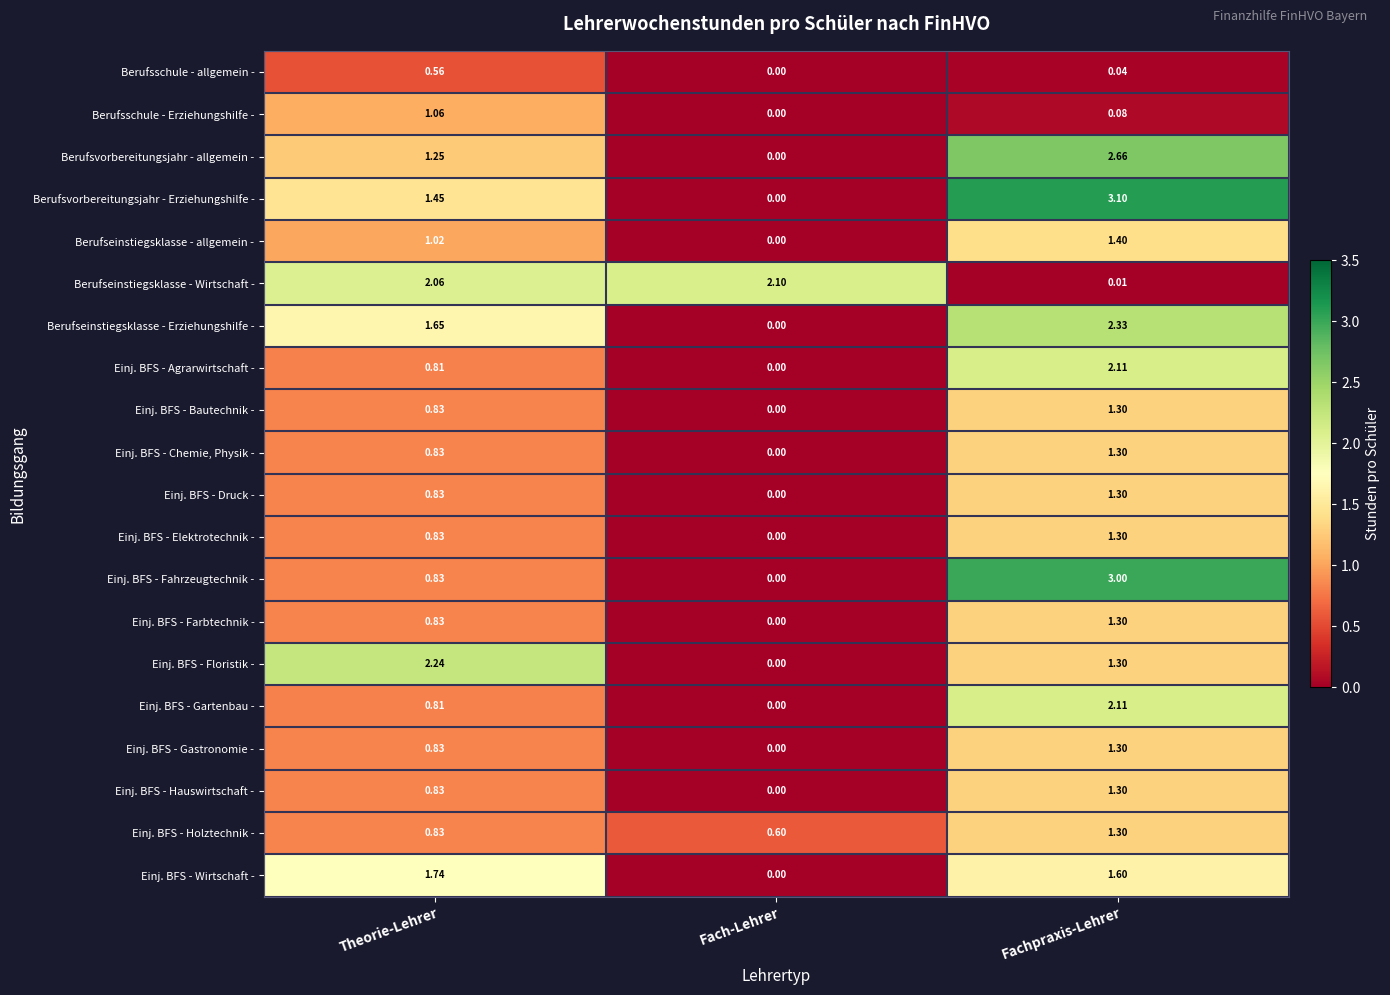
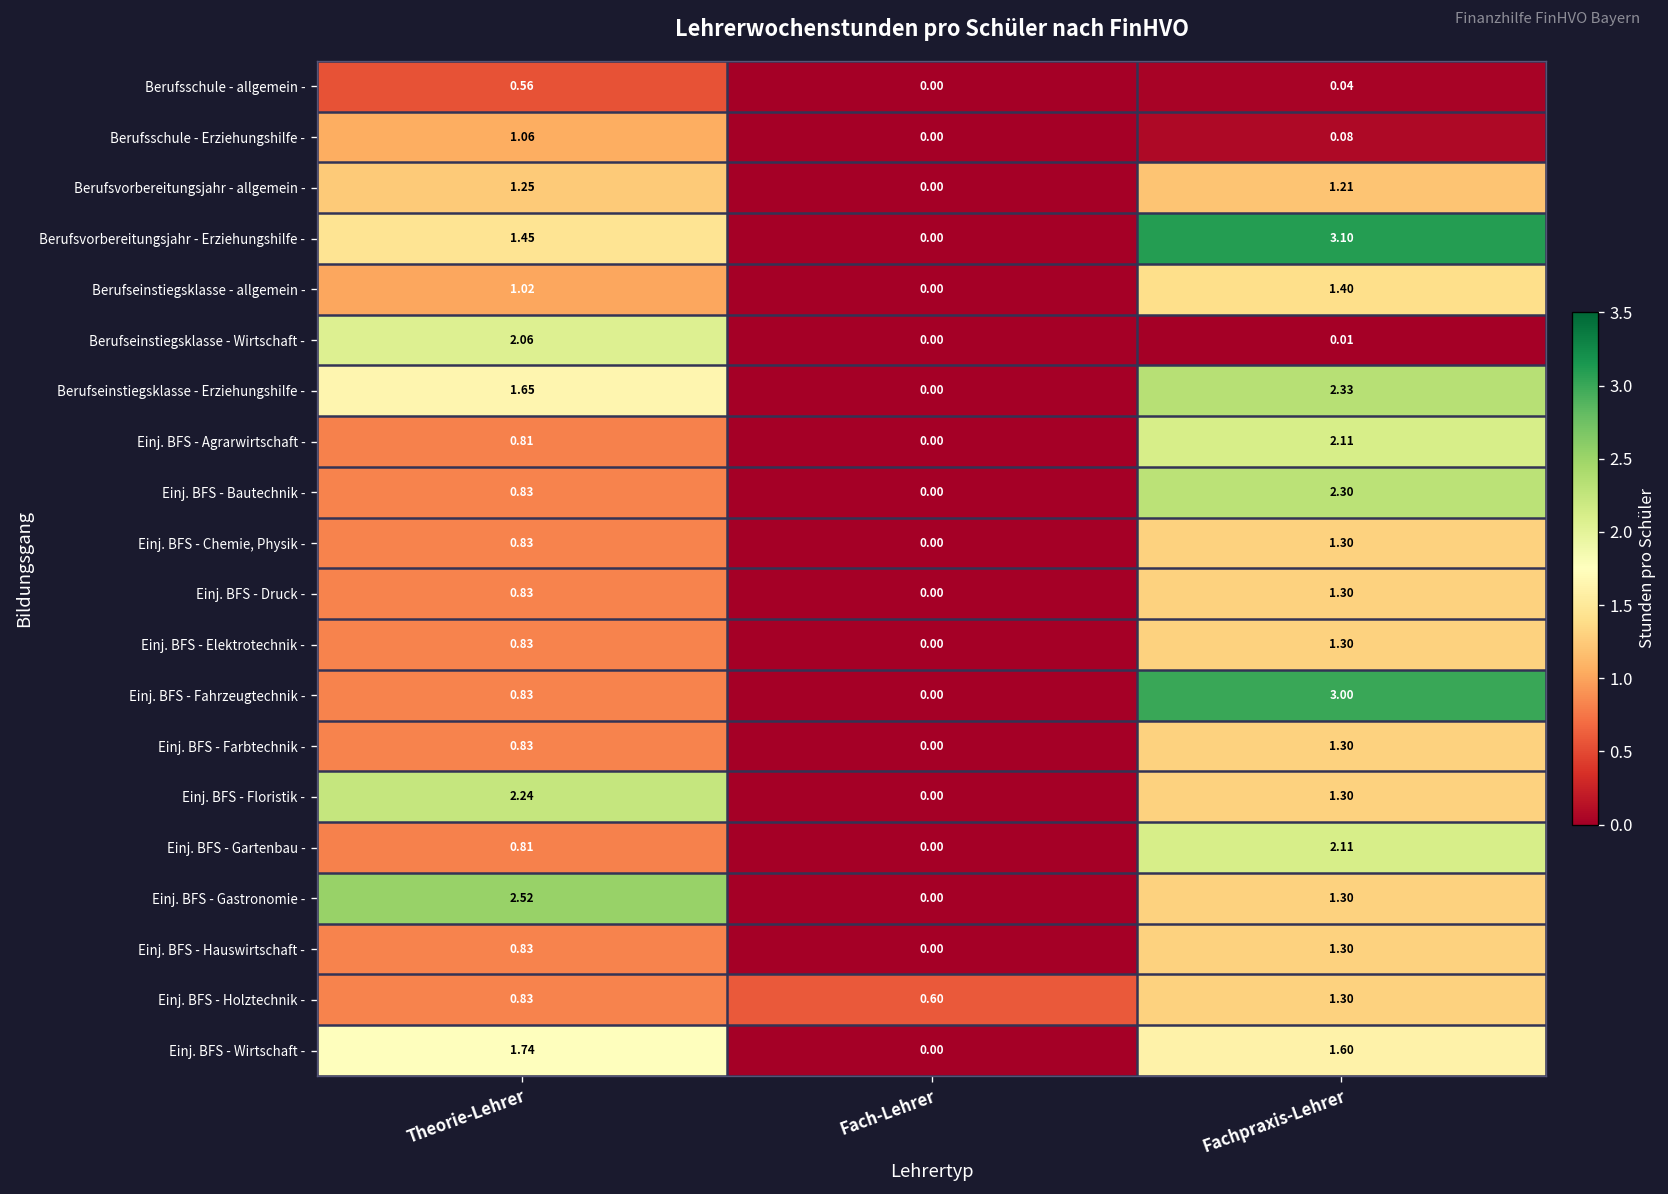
  {
    "Berufsschule - allgemein -": {
      "Theorie-Lehrer": 0.56,
      "Fach-Lehrer": 0.00,
      "Fachpraxis-Lehrer": 0.04
    },
    "Berufsschule - Erziehungshilfe -": {
      "Theorie-Lehrer": 1.06,
      "Fach-Lehrer": 0.00,
      "Fachpraxis-Lehrer": 0.08
    },
    "Berufsvorbereitungsjahr - allgemein -": {
      "Theorie-Lehrer": 1.25,
      "Fach-Lehrer": 0.00,
-     "Fachpraxis-Lehrer": 2.66
+     "Fachpraxis-Lehrer": 1.21
    },
    "Berufsvorbereitungsjahr - Erziehungshilfe -": {
      "Theorie-Lehrer": 1.45,
      "Fach-Lehrer": 0.00,
      "Fachpraxis-Lehrer": 3.10
    },
    "Berufseinstiegsklasse - allgemein -": {
      "Theorie-Lehrer": 1.02,
      "Fach-Lehrer": 0.00,
      "Fachpraxis-Lehrer": 1.40
    },
    "Berufseinstiegsklasse - Wirtschaft -": {
      "Theorie-Lehrer": 2.06,
-     "Fach-Lehrer": 2.10,
+     "Fach-Lehrer": 0.00,
      "Fachpraxis-Lehrer": 0.01
    },
    "Berufseinstiegsklasse - Erziehungshilfe -": {
      "Theorie-Lehrer": 1.65,
      "Fach-Lehrer": 0.00,
      "Fachpraxis-Lehrer": 2.33
    },
    "Einj. BFS - Agrarwirtschaft -": {
      "Theorie-Lehrer": 0.81,
      "Fach-Lehrer": 0.00,
      "Fachpraxis-Lehrer": 2.11
    },
    "Einj. BFS - Bautechnik -": {
      "Theorie-Lehrer": 0.83,
      "Fach-Lehrer": 0.00,
-     "Fachpraxis-Lehrer": 1.30
+     "Fachpraxis-Lehrer": 2.30
    },
    "Einj. BFS - Chemie, Physik -": {
      "Theorie-Lehrer": 0.83,
      "Fach-Lehrer": 0.00,
      "Fachpraxis-Lehrer": 1.30
    },
    "Einj. BFS - Druck -": {
      "Theorie-Lehrer": 0.83,
      "Fach-Lehrer": 0.00,
      "Fachpraxis-Lehrer": 1.30
    },
    "Einj. BFS - Elektrotechnik -": {
      "Theorie-Lehrer": 0.83,
      "Fach-Lehrer": 0.00,
      "Fachpraxis-Lehrer": 1.30
    },
    "Einj. BFS - Fahrzeugtechnik -": {
      "Theorie-Lehrer": 0.83,
      "Fach-Lehrer": 0.00,
      "Fachpraxis-Lehrer": 3.00
    },
    "Einj. BFS - Farbtechnik -": {
      "Theorie-Lehrer": 0.83,
      "Fach-Lehrer": 0.00,
      "Fachpraxis-Lehrer": 1.30
    },
    "Einj. BFS - Floristik -": {
      "Theorie-Lehrer": 2.24,
      "Fach-Lehrer": 0.00,
      "Fachpraxis-Lehrer": 1.30
    },
    "Einj. BFS - Gartenbau -": {
      "Theorie-Lehrer": 0.81,
      "Fach-Lehrer": 0.00,
      "Fachpraxis-Lehrer": 2.11
    },
    "Einj. BFS - Gastronomie -": {
-     "Theorie-Lehrer": 0.83,
+     "Theorie-Lehrer": 2.52,
      "Fach-Lehrer": 0.00,
      "Fachpraxis-Lehrer": 1.30
    },
    "Einj. BFS - Hauswirtschaft -": {
      "Theorie-Lehrer": 0.83,
      "Fach-Lehrer": 0.00,
      "Fachpraxis-Lehrer": 1.30
    },
    "Einj. BFS - Holztechnik -": {
      "Theorie-Lehrer": 0.83,
      "Fach-Lehrer": 0.60,
      "Fachpraxis-Lehrer": 1.30
    },
    "Einj. BFS - Wirtschaft -": {
      "Theorie-Lehrer": 1.74,
      "Fach-Lehrer": 0.00,
      "Fachpraxis-Lehrer": 1.60
    }
  }
